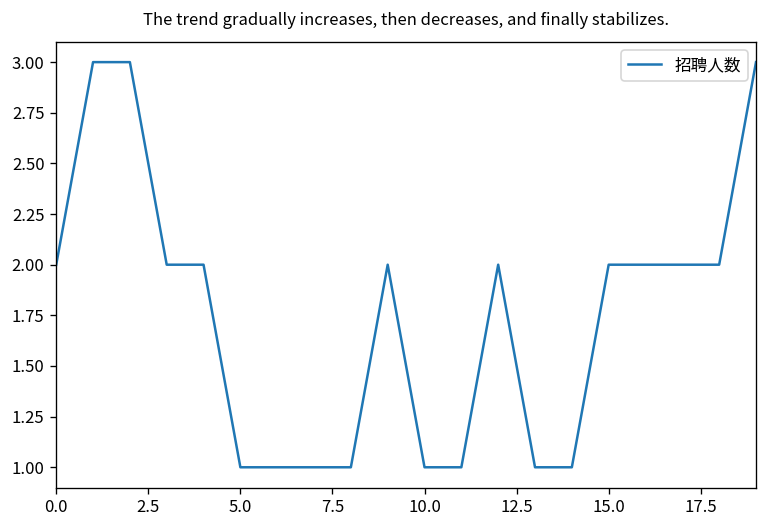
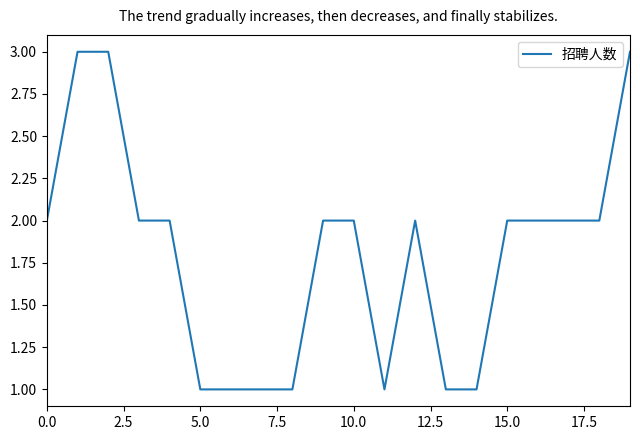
  {
    "0.0": 2,
    "5.0": 1,
-   "10.0": 1,
+   "10.0": 2,
    "15.0": 2
  }
